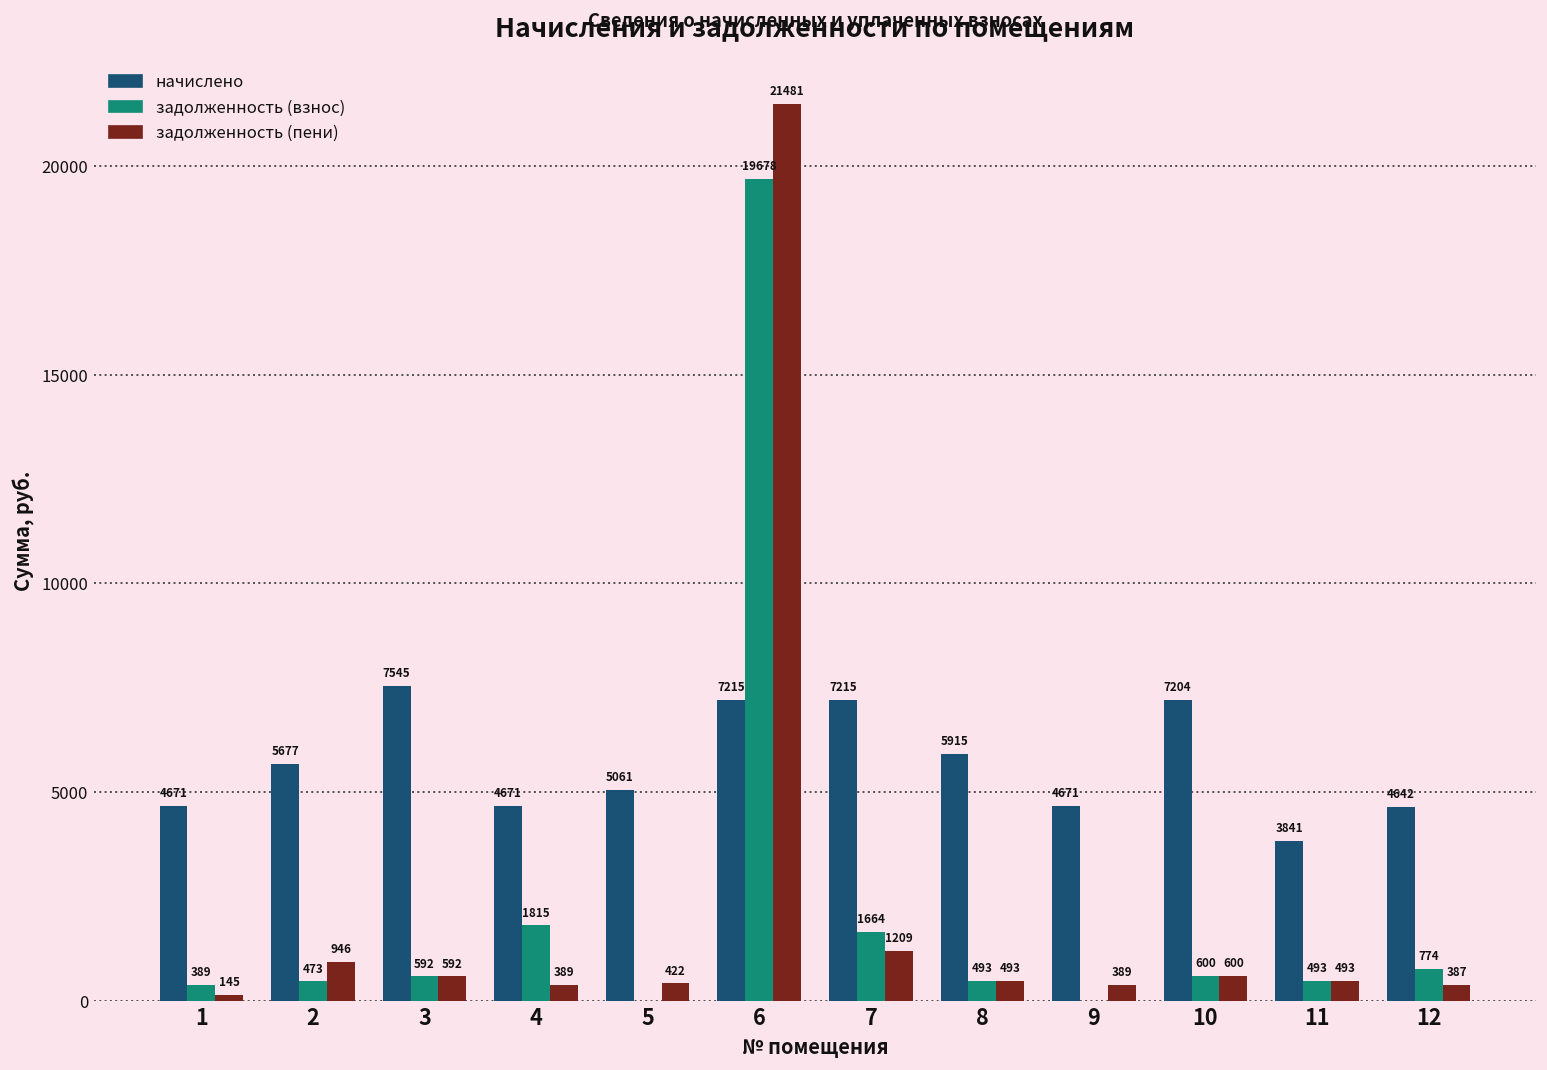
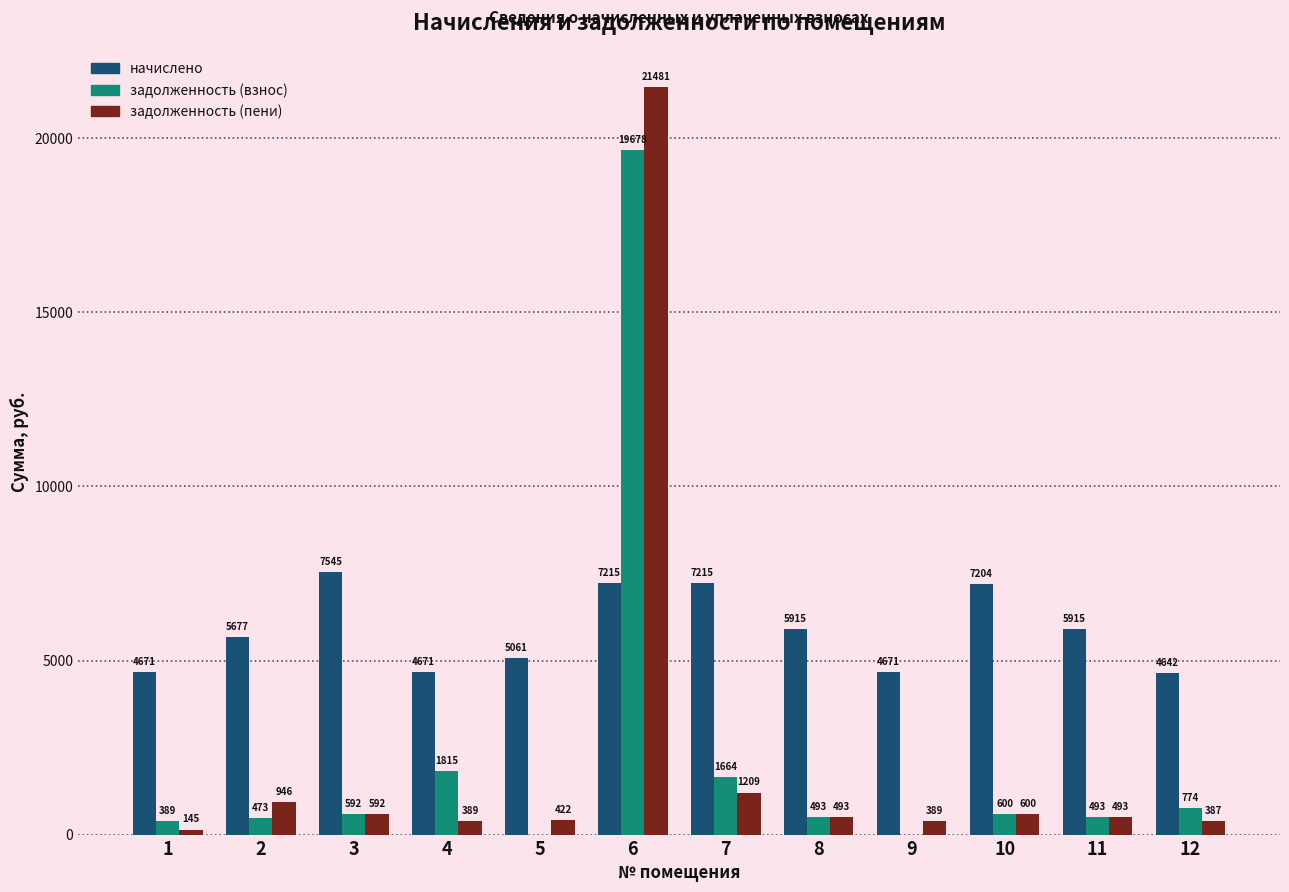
  {
    "начислено": {
      "1": 4671,
      "2": 5677,
      "3": 7545,
      "4": 4671,
      "5": 5061,
      "6": 7215,
      "7": 7215,
      "8": 5915,
      "9": 4671,
      "10": 7204,
-     "11": 3841,
+     "11": 5915,
      "12": 4642
    },
    "задолженность (взнос)": {
      "1": 389,
      "2": 473,
      "3": 592,
      "4": 1815,
      "6": 19678,
      "7": 1664,
      "8": 493,
      "10": 600,
      "11": 493,
      "12": 774
    },
    "задолженность (пени)": {
      "1": 145,
      "2": 946,
      "3": 592,
      "4": 389,
      "5": 422,
      "6": 21481,
      "7": 1209,
      "8": 493,
      "9": 389,
      "10": 600,
      "11": 493,
      "12": 387
    }
  }
